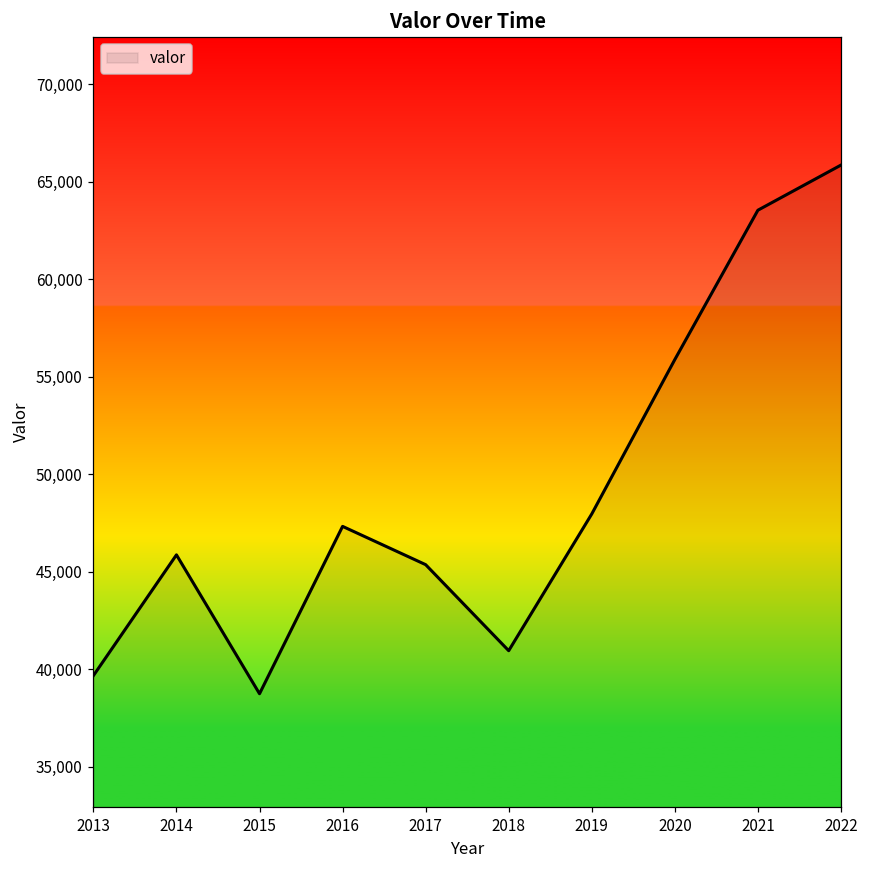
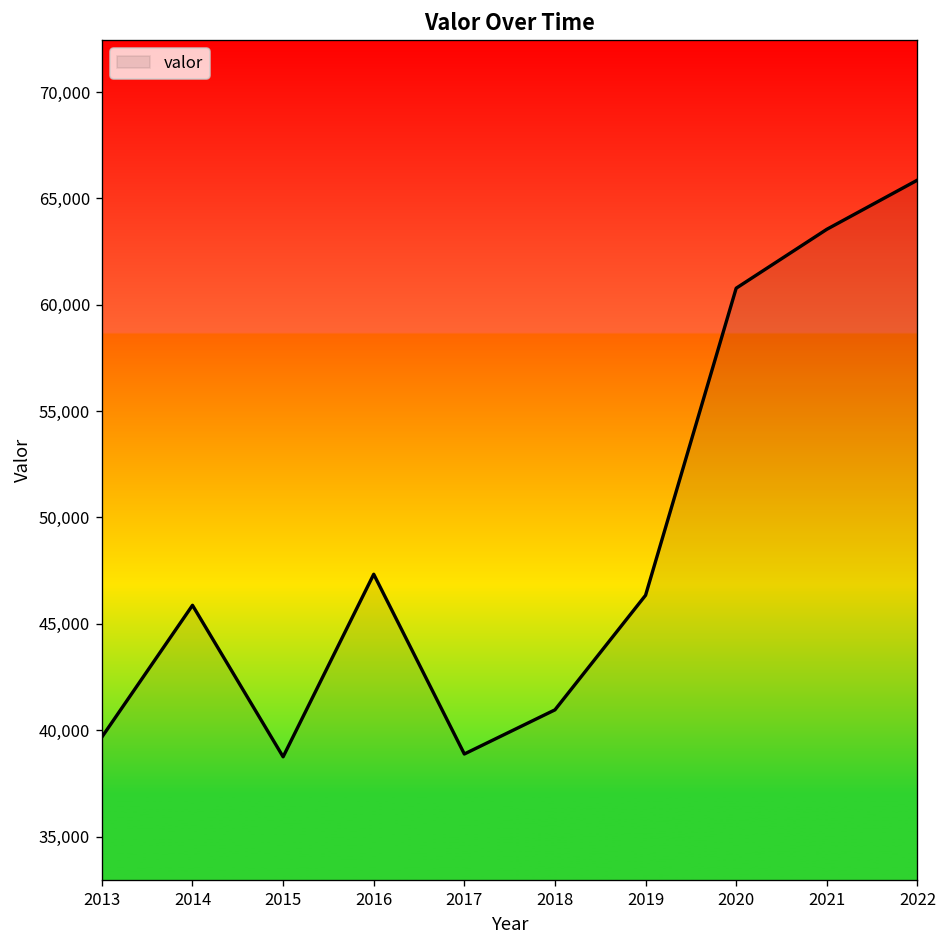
  {
    "2013": "39,700",
    "2014": "45,900",
    "2015": "38,800",
    "2016": "47,300",
-   "2017": "45,400",
+   "2017": "38,900",
    "2018": "41,000",
-   "2019": "48,000",
-   "2020": "55,900",
+   "2019": "46,300",
+   "2020": "60,800",
    "2021": "63,500",
    "2022": "65,900"
  }
